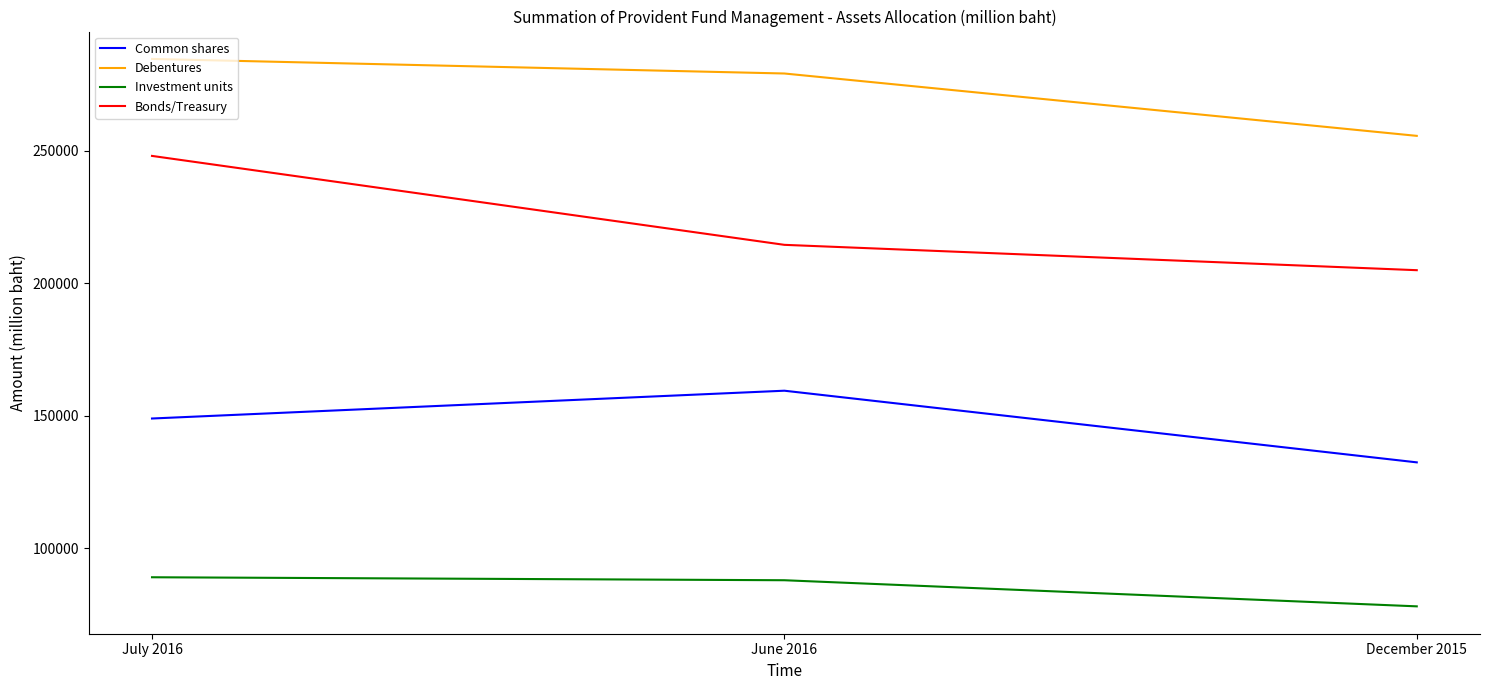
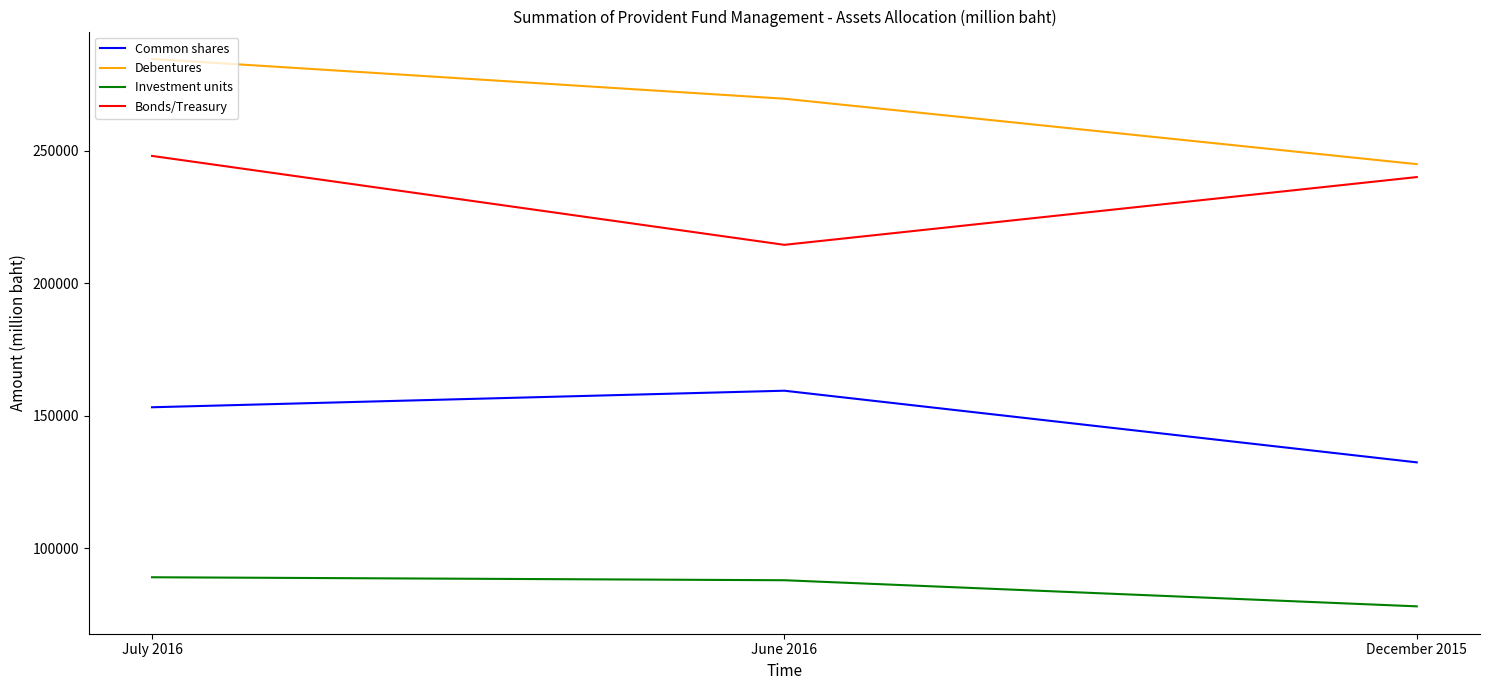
  {
    "Common shares": {
-     "July 2016": 149000,
+     "July 2016": 153000,
      "June 2016": 159000,
      "December 2015": 132000
    },
    "Debentures": {
-     "June 2016": 279000,
-     "December 2015": 256000
+     "June 2016": 270000,
+     "December 2015": 245000
    },
    "Investment units": {
      "July 2016": 89000,
      "June 2016": 88000,
      "December 2015": 78000
    },
    "Bonds/Treasury": {
      "July 2016": 248000,
      "June 2016": 214000,
-     "December 2015": 205000
+     "December 2015": 240000
    }
  }
